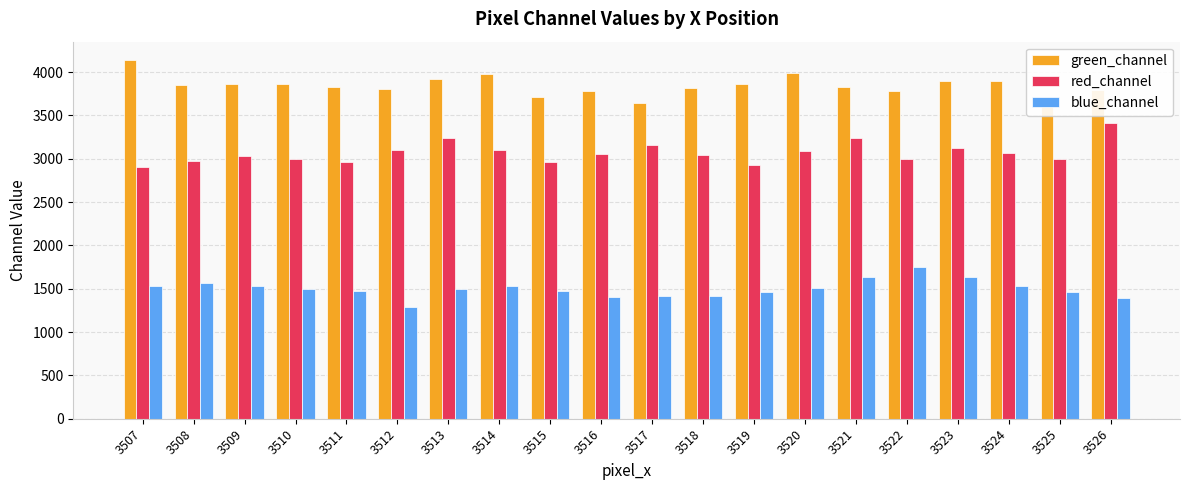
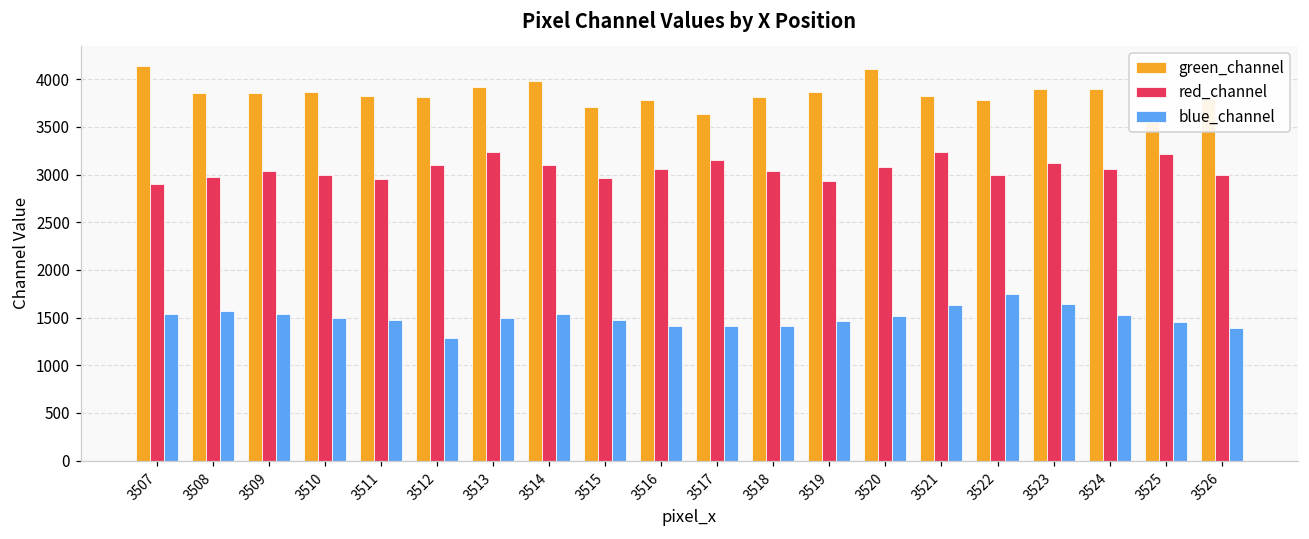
  {
    "green_channel": {
      "3507": 4100,
      "3508": 3900,
      "3509": 3900,
      "3510": 3900,
      "3511": 3800,
      "3512": 3800,
      "3513": 3900,
      "3514": 4000,
      "3515": 3700,
      "3516": 3800,
      "3517": 3600,
      "3518": 3800,
      "3519": 3900,
-     "3520": 4000,
+     "3520": 4100,
      "3521": 3800,
      "3522": 3800,
      "3523": 3900,
      "3524": 3900
    },
    "red_channel": {
      "3507": 2900,
      "3508": 3000,
      "3509": 3000,
      "3510": 3000,
      "3511": 3000,
      "3512": 3100,
      "3513": 3200,
      "3514": 3100,
      "3515": 3000,
      "3516": 3100,
      "3517": 3200,
      "3518": 3000,
      "3519": 2900,
      "3520": 3100,
      "3521": 3200,
      "3522": 3000,
      "3523": 3100,
      "3524": 3100,
-     "3525": 3000,
-     "3526": 3400
+     "3525": 3200,
+     "3526": 3000
    },
    "blue_channel": {
      "3507": 1500,
      "3508": 1600,
      "3509": 1500,
      "3510": 1500,
      "3511": 1500,
      "3512": 1300,
      "3513": 1500,
      "3514": 1500,
      "3515": 1500,
      "3516": 1400,
      "3517": 1400,
      "3518": 1400,
      "3519": 1500,
      "3520": 1500,
      "3521": 1600,
      "3522": 1700,
      "3523": 1600,
      "3524": 1500,
      "3525": 1500,
      "3526": 1400
    }
  }
